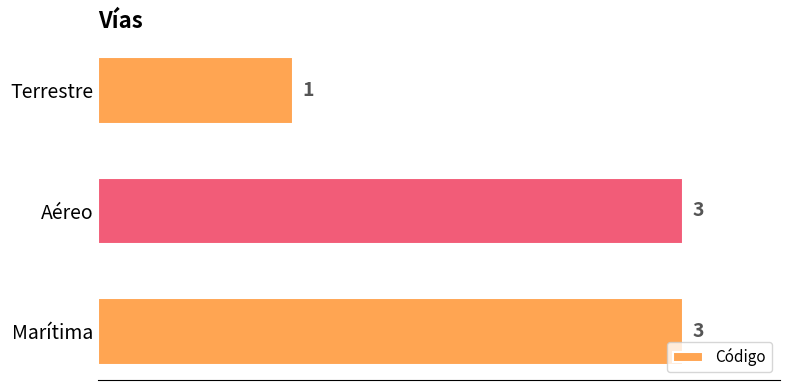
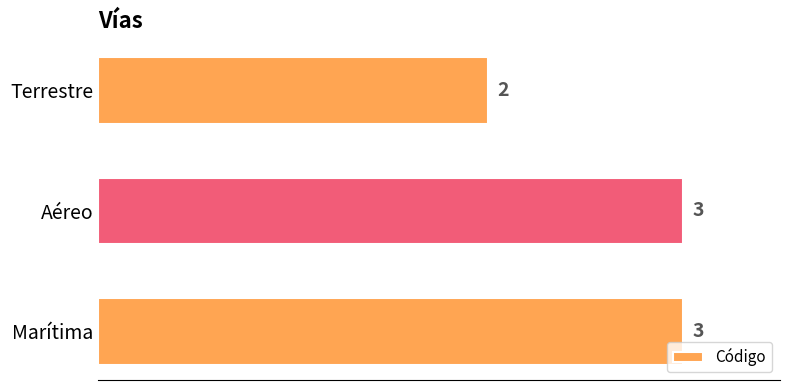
  {
-   "Terrestre": 1,
+   "Terrestre": 2,
    "Aéreo": 3,
    "Marítima": 3
  }
